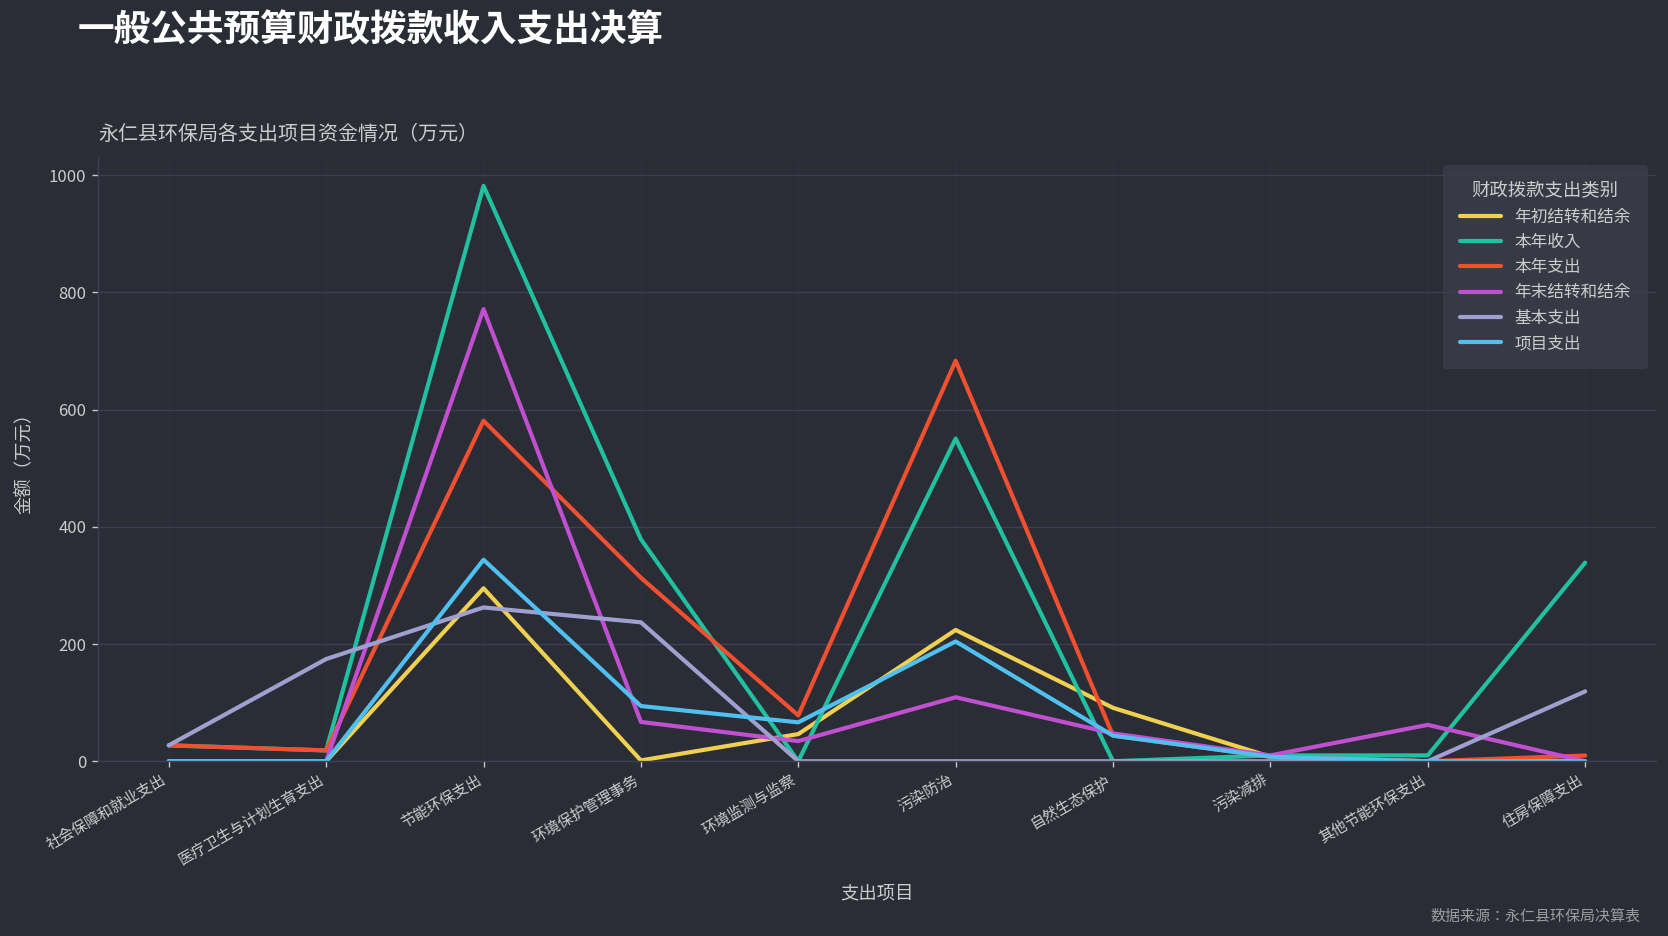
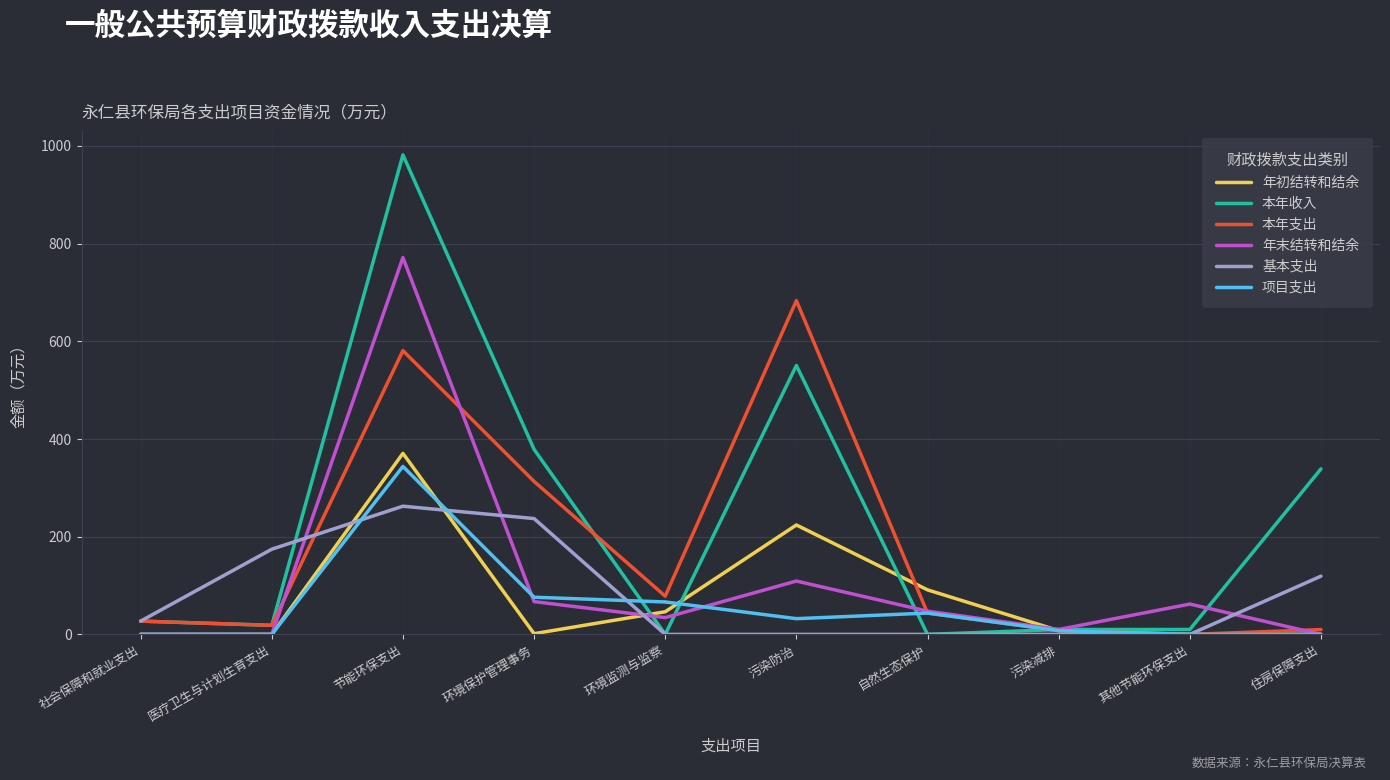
  {
    "年初结转和结余": {
-     "节能环保支出": 300,
+     "节能环保支出": 370,
      "环境保护管理事务": 0,
      "环境监测与监察": 50,
      "污染防治": 220,
      "自然生态保护": 90
    },
    "本年收入": {
      "节能环保支出": 980,
      "环境保护管理事务": 380,
      "污染防治": 550,
      "其他节能环保支出": 10,
      "住房保障支出": 340
    },
    "本年支出": {
      "节能环保支出": 580,
      "环境保护管理事务": 310,
      "环境监测与监察": 80,
      "污染防治": 680,
      "住房保障支出": 10
    },
    "年末结转和结余": {
      "节能环保支出": 770,
      "环境保护管理事务": 70,
      "环境监测与监察": 30,
      "污染防治": 110,
      "其他节能环保支出": 60
    },
    "基本支出": {
      "医疗卫生与计划生育支出": 170,
      "节能环保支出": 260,
      "环境保护管理事务": 240,
      "污染防治": 0,
      "污染减排": 0,
      "住房保障支出": 120
    },
    "项目支出": {
      "节能环保支出": 340,
-     "环境保护管理事务": 90,
+     "环境保护管理事务": 80,
      "环境监测与监察": 70,
-     "污染防治": 200
+     "污染防治": 30
    }
  }
